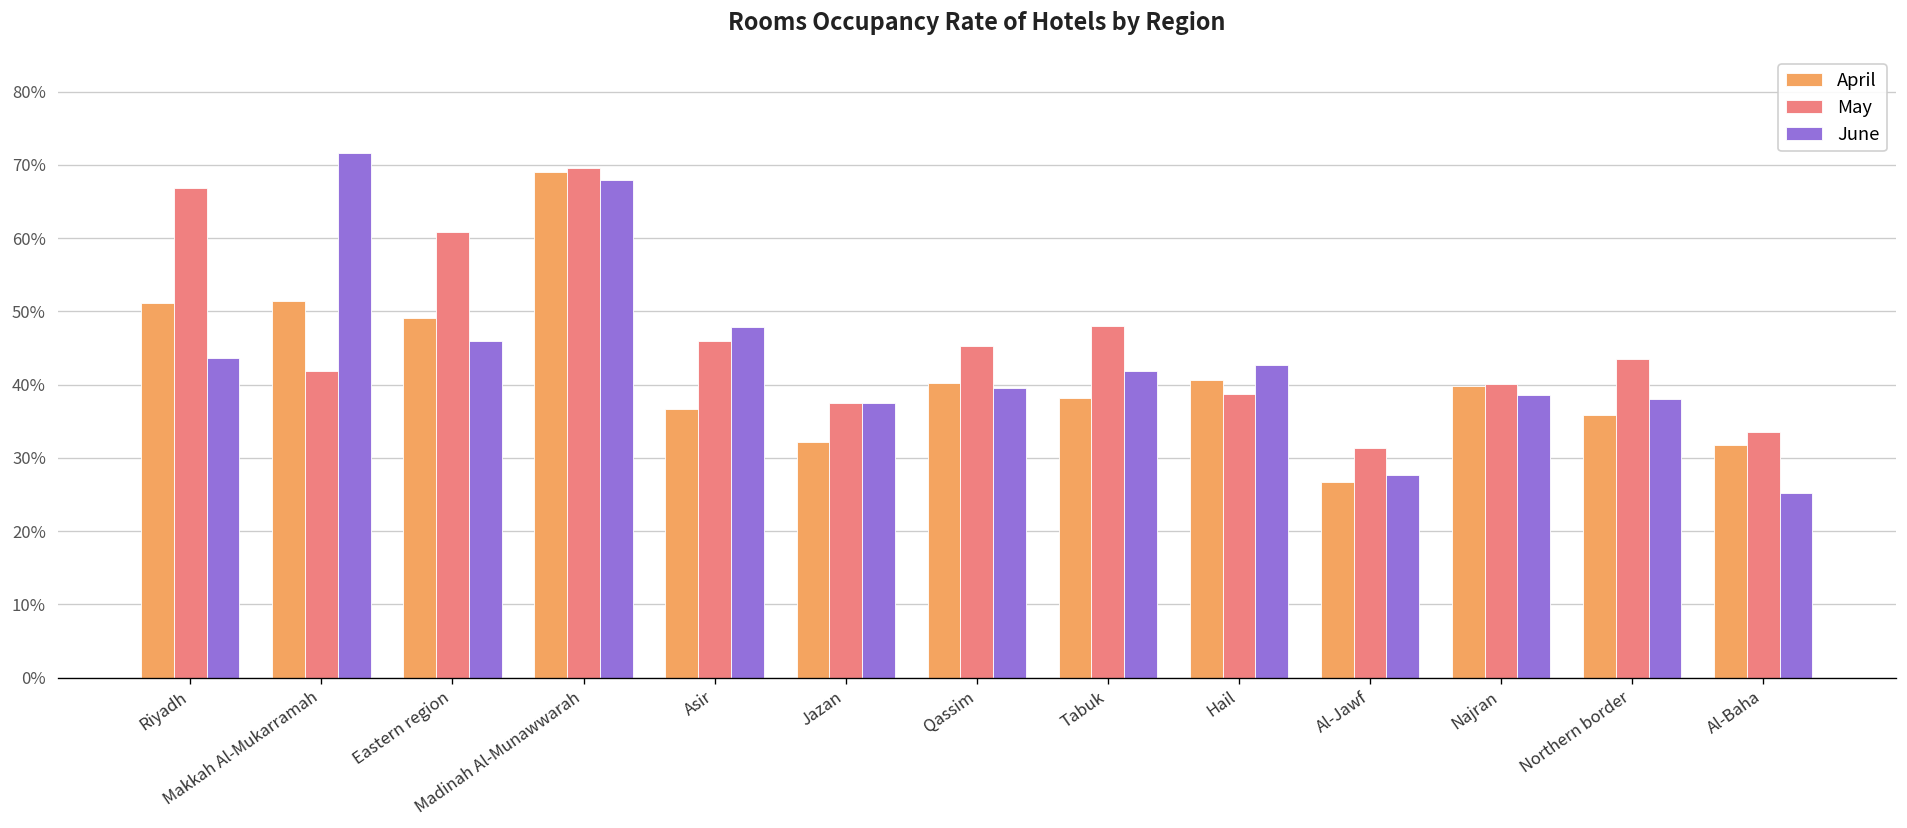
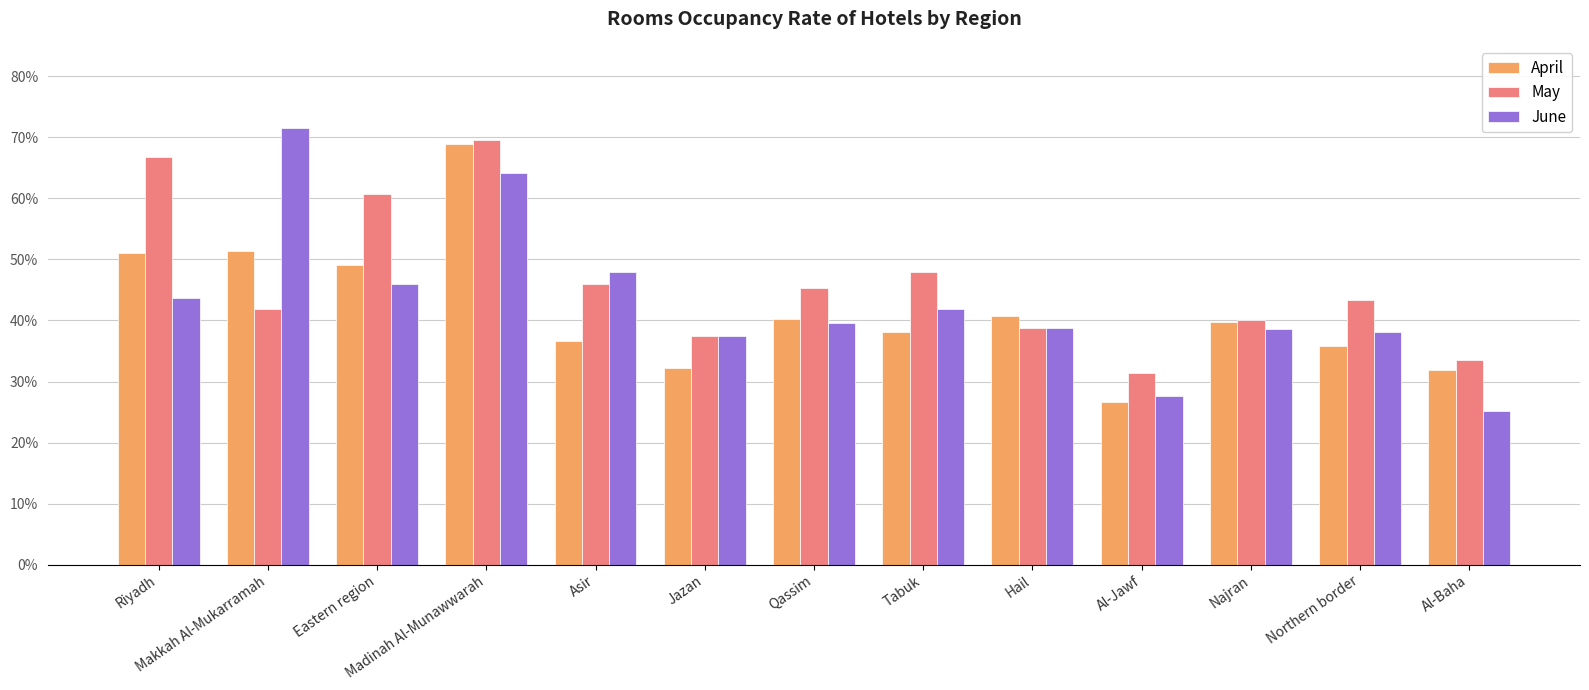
  {
    "June": {
      "Riyadh": "44%",
      "Makkah Al-Mukarramah": "72%",
      "Eastern region": "46%",
-     "Madinah Al-Munawwarah": "68%",
+     "Madinah Al-Munawwarah": "64%",
      "Asir": "48%",
      "Jazan": "37%",
      "Qassim": "40%",
      "Tabuk": "42%",
-     "Hail": "43%",
+     "Hail": "39%",
      "Al-Jawf": "28%",
      "Najran": "39%",
      "Northern border": "38%",
      "Al-Baha": "25%"
    }
  }
